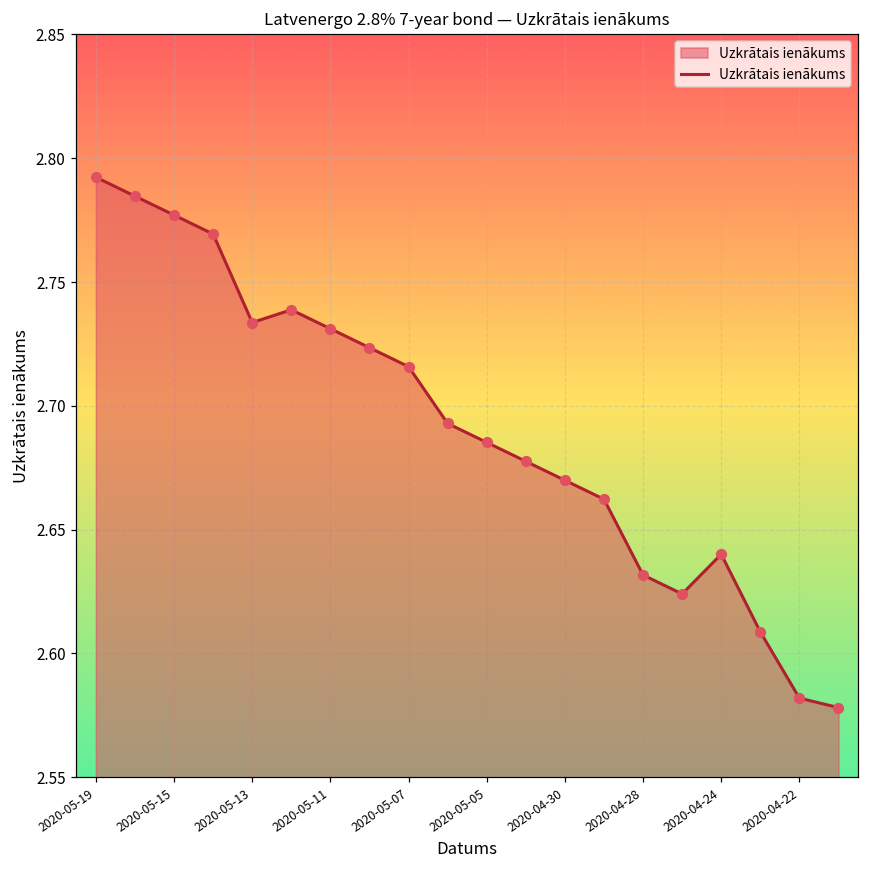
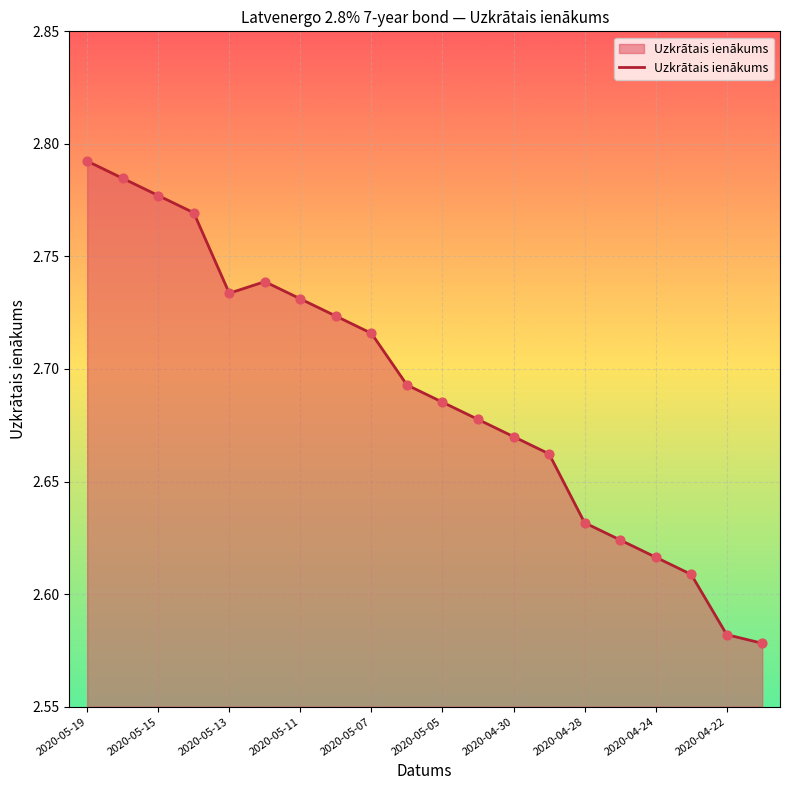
  {
    "2020-05-19": 2.792,
    "2020-05-15": 2.777,
    "2020-05-13": 2.734,
    "2020-05-11": 2.731,
    "2020-05-07": 2.716,
    "2020-05-05": 2.685,
    "2020-04-30": 2.670,
    "2020-04-28": 2.632,
-   "2020-04-24": 2.640,
+   "2020-04-24": 2.616,
    "2020-04-22": 2.582
  }
